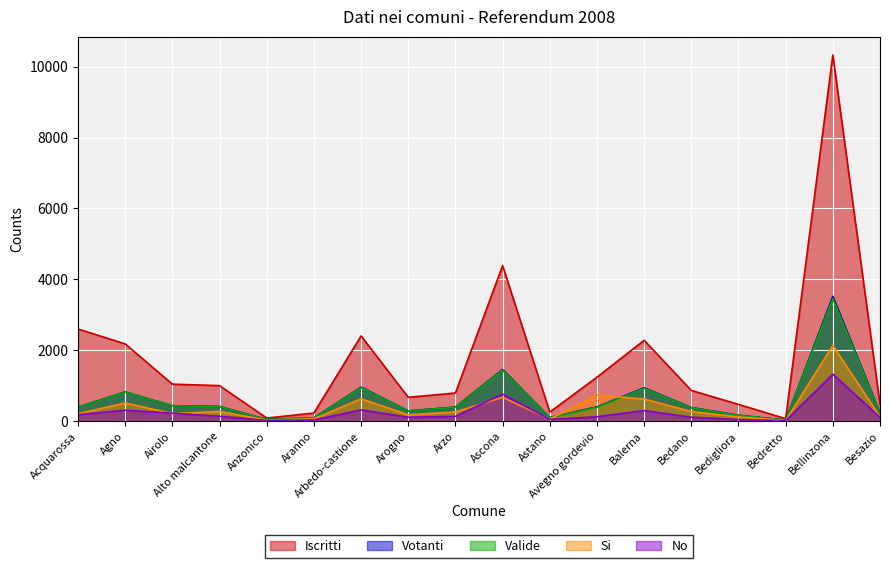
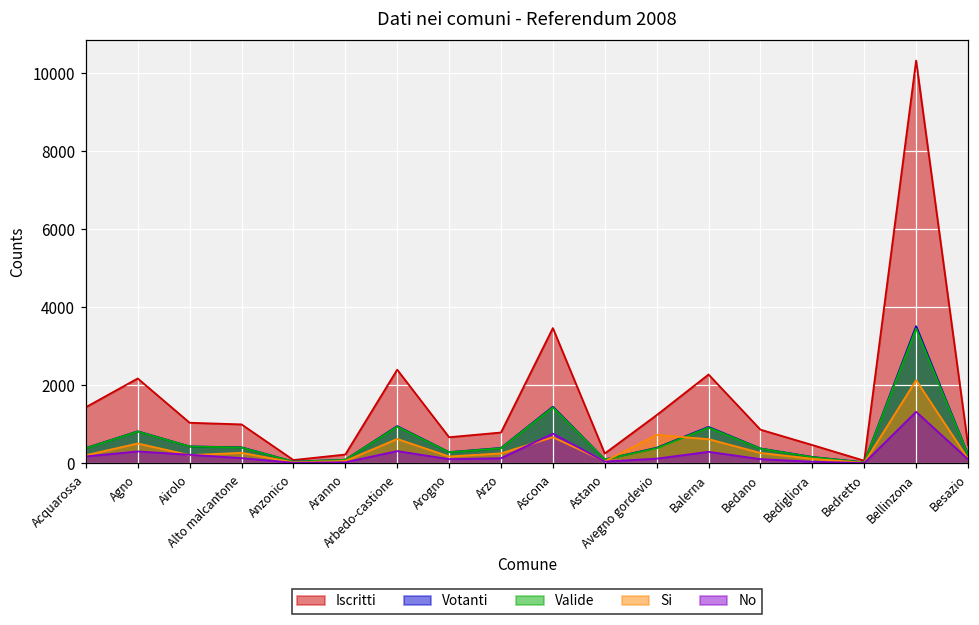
  {
    "Iscritti": {
-     "Acquarossa": 2600,
+     "Acquarossa": 1400,
      "Agno": 2200,
      "Airolo": 1000,
      "Alto malcantone": 1000,
      "Aranno": 200,
      "Arbedo-castione": 2400,
      "Arogno": 700,
      "Arzo": 800,
-     "Ascona": 4400,
+     "Ascona": 3500,
      "Astano": 300,
      "Avegno gordevio": 1200,
      "Balerna": 2300,
      "Bedano": 900,
      "Bedigliora": 500,
      "Bellinzona": 10300,
      "Besazio": 500
    },
    "Si": {
      "Agno": 500,
      "Alto malcantone": 300,
      "Arbedo-castione": 600,
      "Arzo": 300,
      "Ascona": 700,
      "Avegno gordevio": 700,
      "Balerna": 600,
      "Bedano": 300,
      "Bellinzona": 2100
    },
    "No": {
      "Agno": 300,
      "Alto malcantone": 100,
      "Arbedo-castione": 300,
      "Arzo": 100,
      "Ascona": 800,
      "Avegno gordevio": 100,
      "Balerna": 300,
      "Bedano": 100,
      "Bedigliora": 0,
      "Bellinzona": 1300
    }
  }
